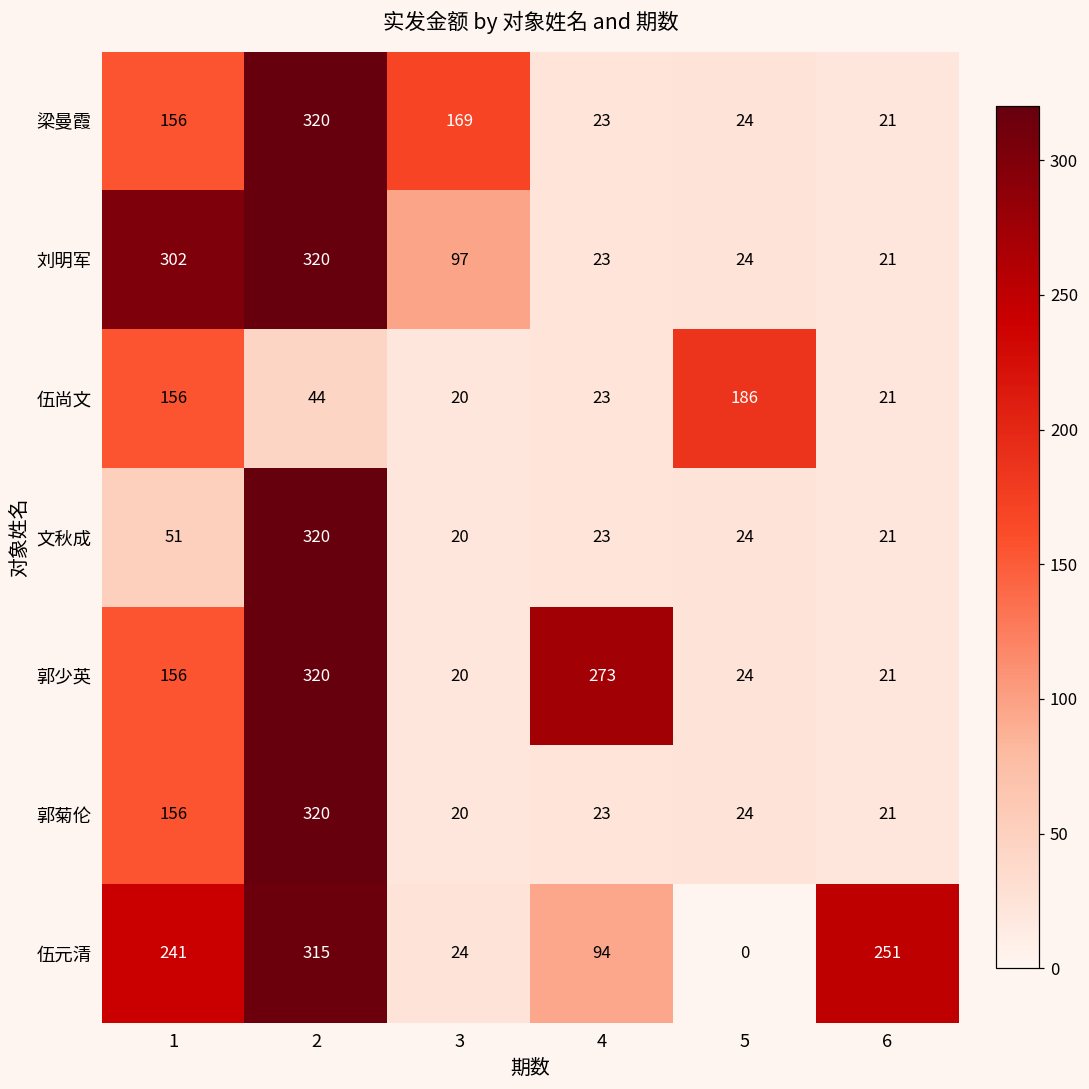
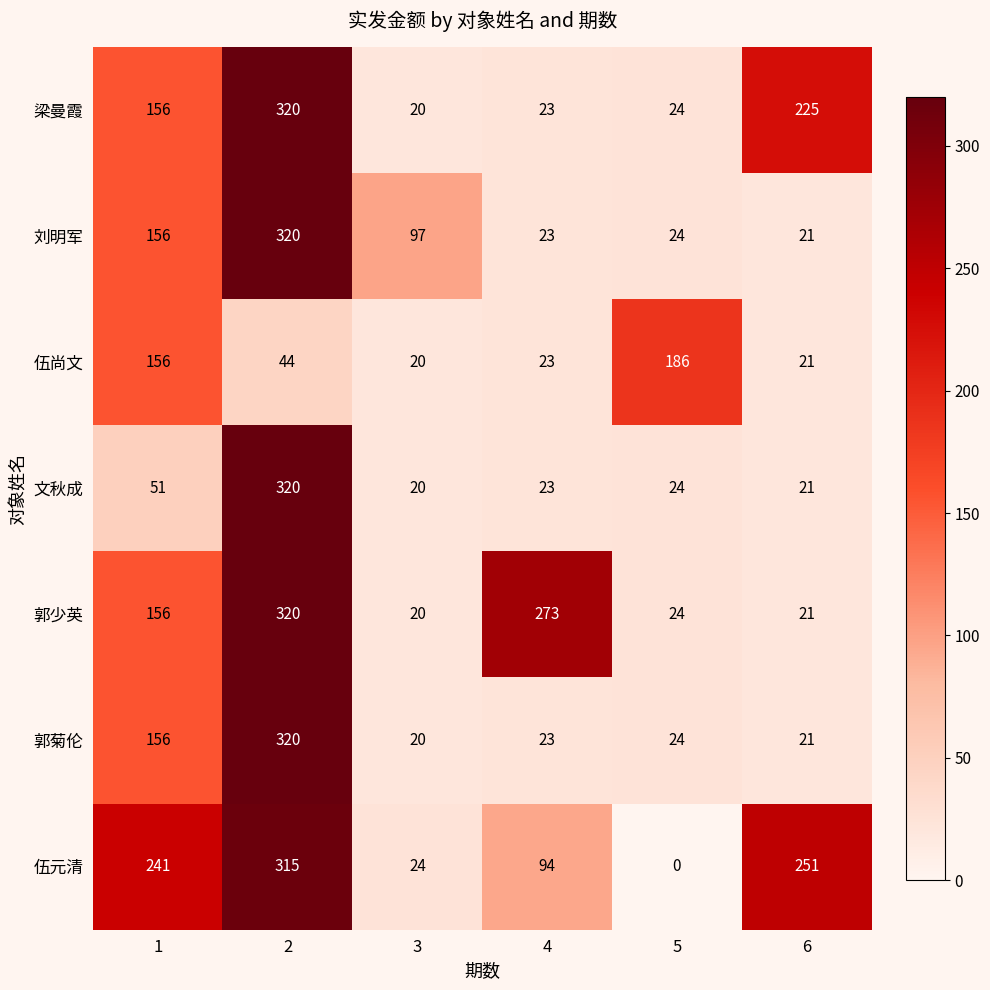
  {
    "梁曼霞": {
      "1": 156,
      "2": 320,
-     "3": 169,
+     "3": 20,
      "4": 23,
      "5": 24,
-     "6": 21
+     "6": 225
    },
    "刘明军": {
-     "1": 302,
+     "1": 156,
      "2": 320,
      "3": 97,
      "4": 23,
      "5": 24,
      "6": 21
    },
    "伍尚文": {
      "1": 156,
      "2": 44,
      "3": 20,
      "4": 23,
      "5": 186,
      "6": 21
    },
    "文秋成": {
      "1": 51,
      "2": 320,
      "3": 20,
      "4": 23,
      "5": 24,
      "6": 21
    },
    "郭少英": {
      "1": 156,
      "2": 320,
      "3": 20,
      "4": 273,
      "5": 24,
      "6": 21
    },
    "郭菊伦": {
      "1": 156,
      "2": 320,
      "3": 20,
      "4": 23,
      "5": 24,
      "6": 21
    },
    "伍元清": {
      "1": 241,
      "2": 315,
      "3": 24,
      "4": 94,
      "5": 0,
      "6": 251
    }
  }
